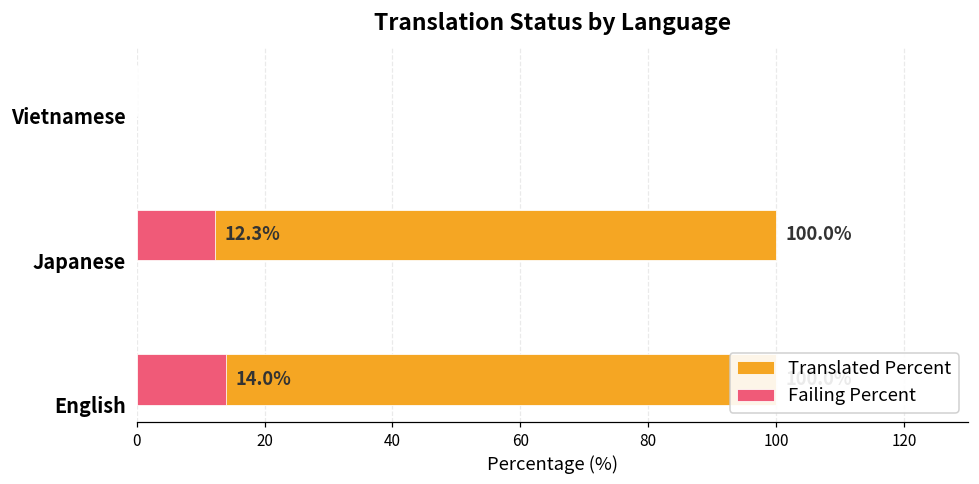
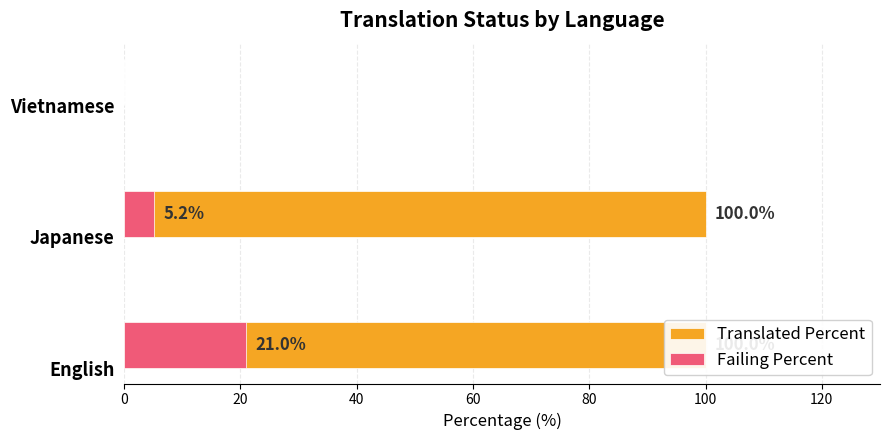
  {
    "Translated Percent": {
      "Japanese": "100.0%"
    },
    "Failing Percent": {
-     "Japanese": "12.3%",
-     "English": "14.0%"
+     "Japanese": "5.2%",
+     "English": "21.0%"
    }
  }
